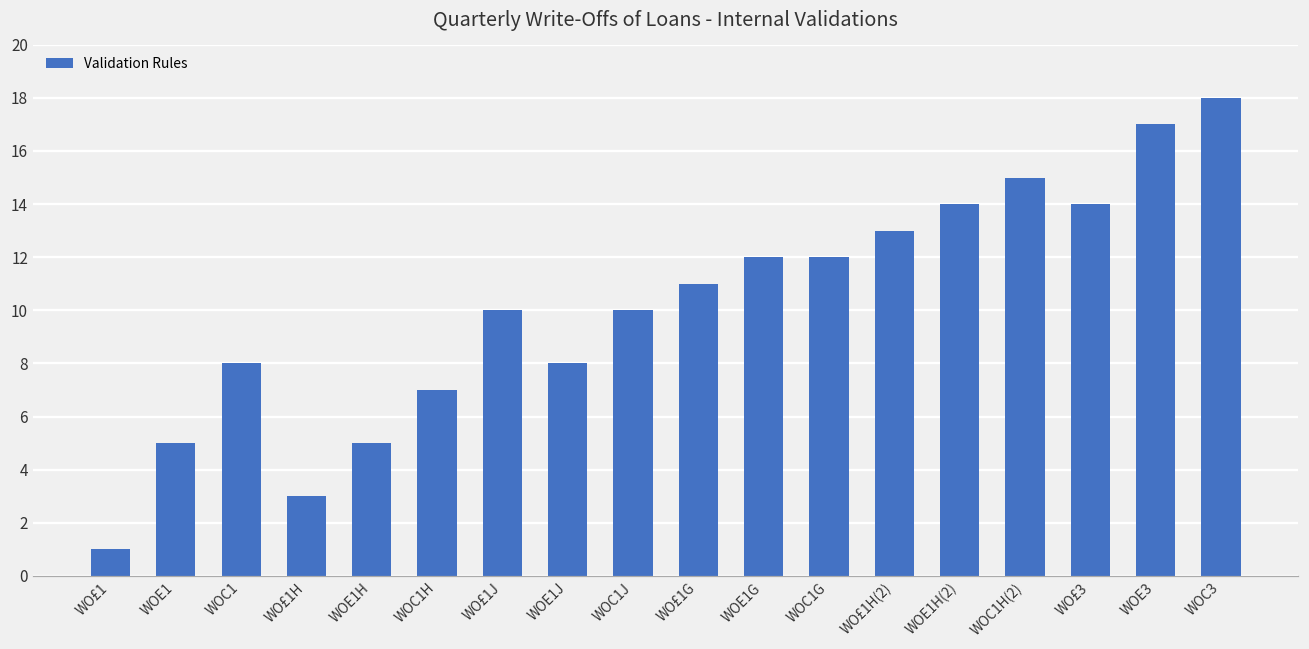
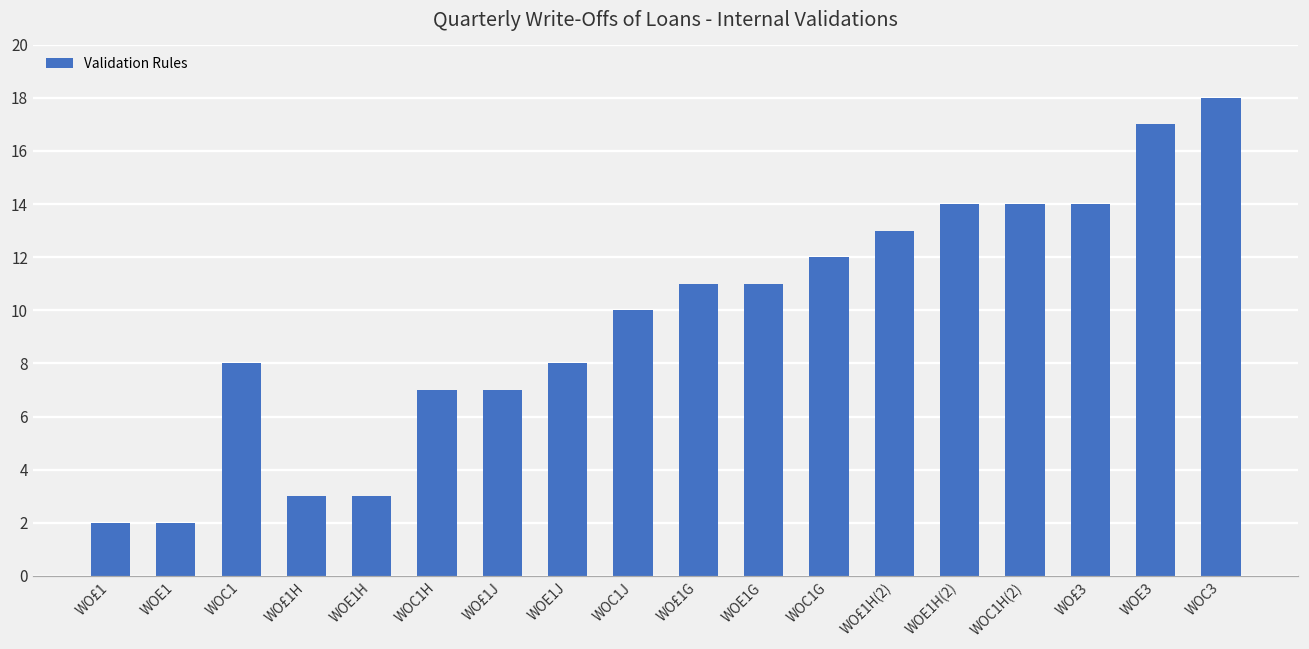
  {
-   "WO£1": 1,
-   "WOE1": 5,
+   "WO£1": 2,
+   "WOE1": 2,
    "WOC1": 8,
    "WO£1H": 3,
-   "WOE1H": 5,
+   "WOE1H": 3,
    "WOC1H": 7,
-   "WO£1J": 10,
+   "WO£1J": 7,
    "WOE1J": 8,
    "WOC1J": 10,
    "WO£1G": 11,
-   "WOE1G": 12,
+   "WOE1G": 11,
    "WOC1G": 12,
    "WO£1H(2)": 13,
    "WOE1H(2)": 14,
-   "WOC1H(2)": 15,
+   "WOC1H(2)": 14,
    "WO£3": 14,
    "WOE3": 17,
    "WOC3": 18
  }
